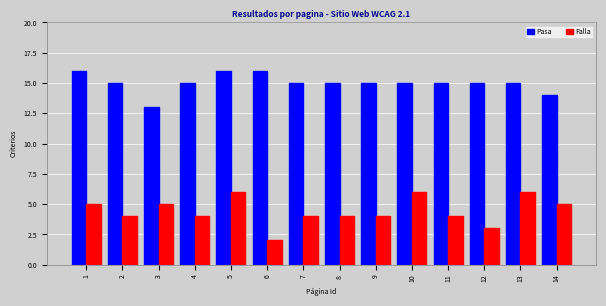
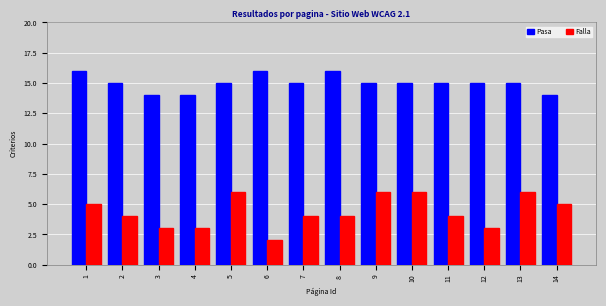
  {
    "Pasa": {
      "1": 16,
      "2": 15,
-     "3": 13,
-     "4": 15,
-     "5": 16,
+     "3": 14,
+     "4": 14,
+     "5": 15,
      "6": 16,
      "7": 15,
-     "8": 15,
+     "8": 16,
      "9": 15,
      "10": 15,
      "11": 15,
      "12": 15,
      "13": 15,
      "14": 14
    },
    "Falla": {
      "1": 5,
      "2": 4,
-     "3": 5,
-     "4": 4,
+     "3": 3,
+     "4": 3,
      "5": 6,
      "6": 2,
      "7": 4,
      "8": 4,
-     "9": 4,
+     "9": 6,
      "10": 6,
      "11": 4,
      "12": 3,
      "13": 6,
      "14": 5
    }
  }
